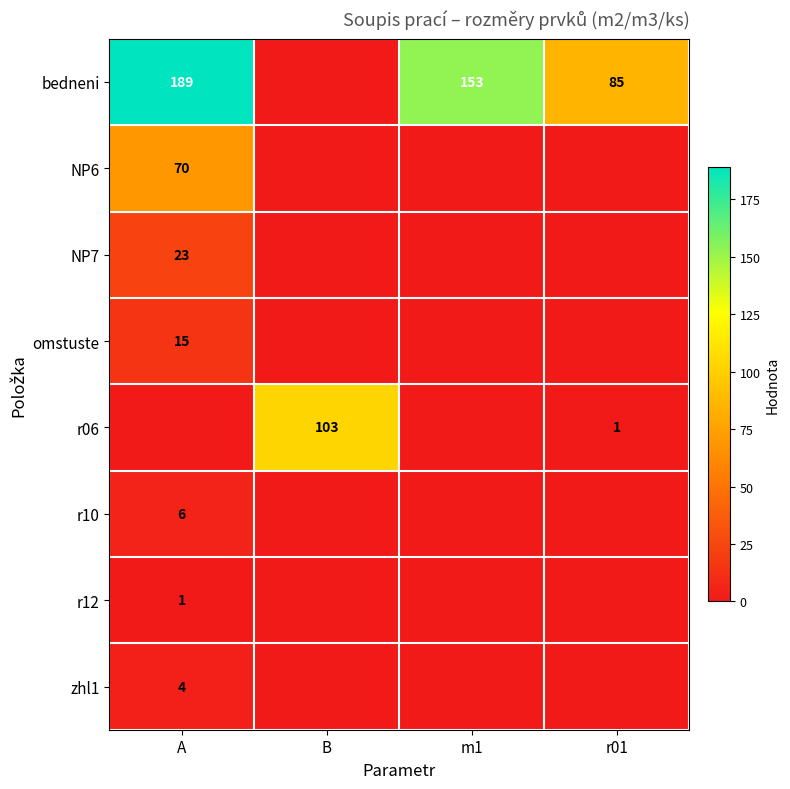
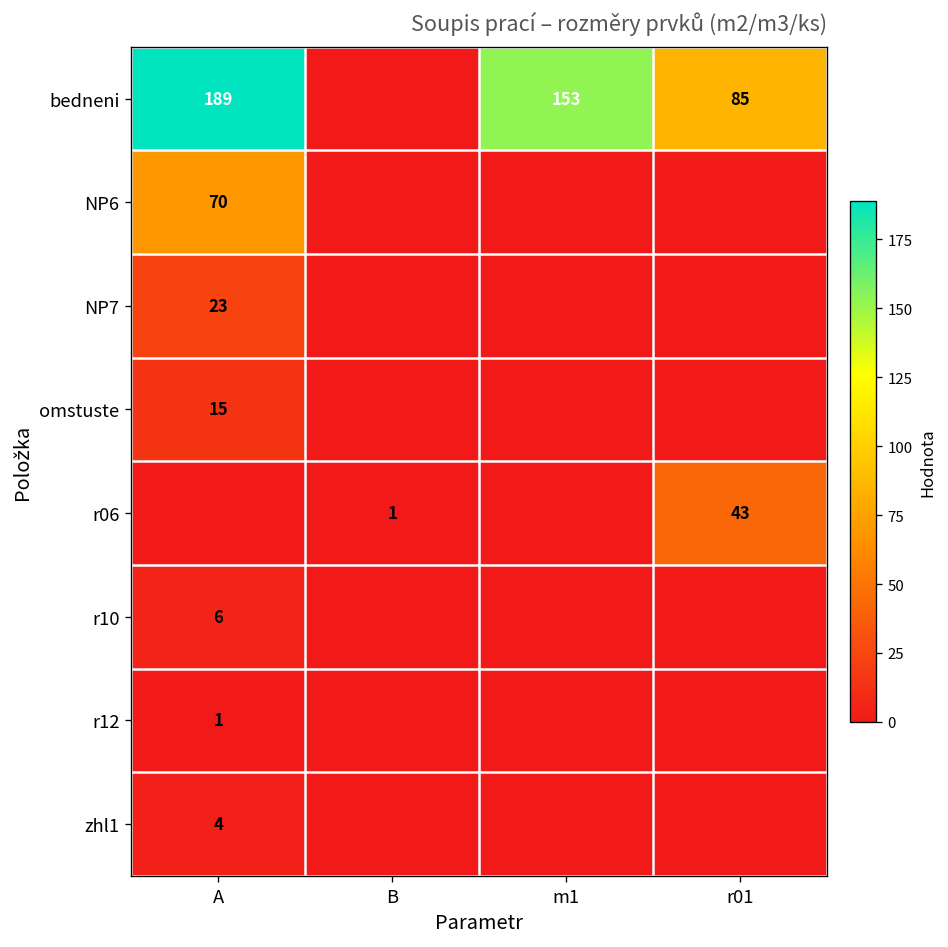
  {
    "bedneni": {
      "A": 189,
      "m1": 153,
      "r01": 85
    },
    "NP6": {
      "A": 70
    },
    "NP7": {
      "A": 23
    },
    "omstuste": {
      "A": 15
    },
    "r06": {
-     "B": 103,
-     "r01": 1
+     "B": 1,
+     "r01": 43
    },
    "r10": {
      "A": 6
    },
    "r12": {
      "A": 1
    },
    "zhl1": {
      "A": 4
    }
  }
